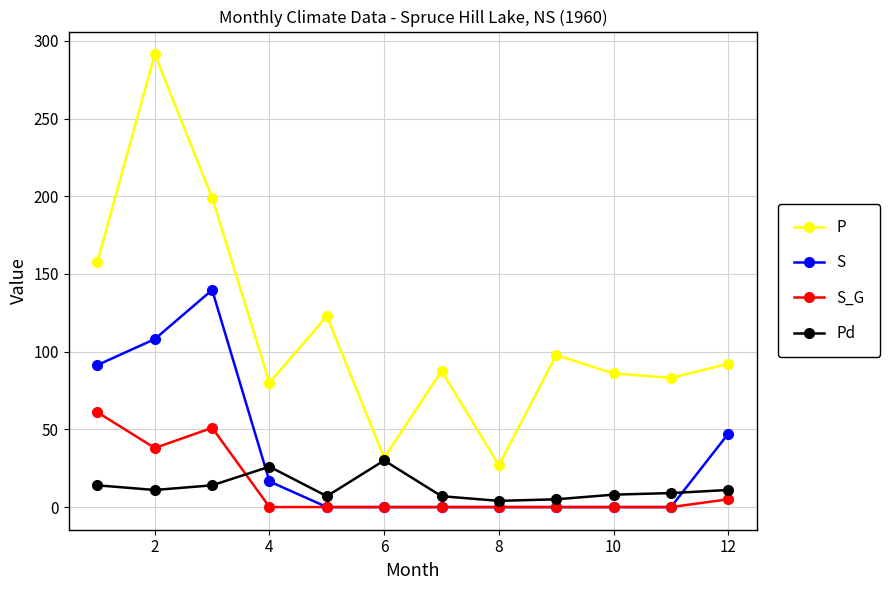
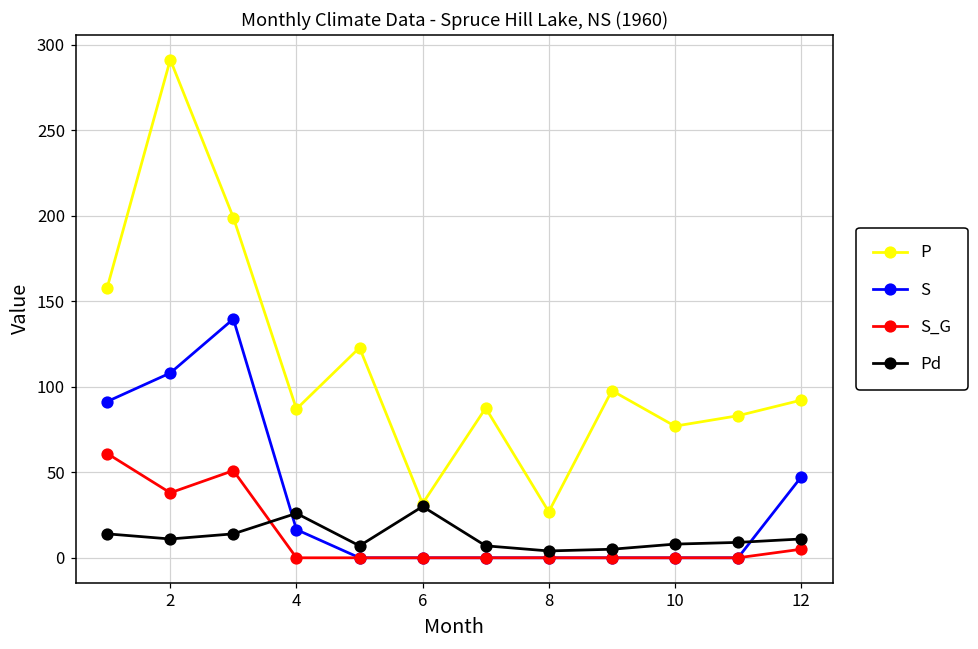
  {
    "P": {
      "2": 291,
-     "4": 80,
+     "4": 87,
      "6": 32,
      "8": 27,
-     "10": 86,
+     "10": 77,
      "12": 92
    },
    "S": {
      "2": 108,
      "4": 17,
      "12": 47
    },
    "S_G": {
      "2": 38,
      "4": 0,
      "12": 5
    },
    "Pd": {
      "2": 11,
      "4": 26,
      "6": 30,
      "8": 4,
      "10": 8,
      "12": 11
    }
  }
